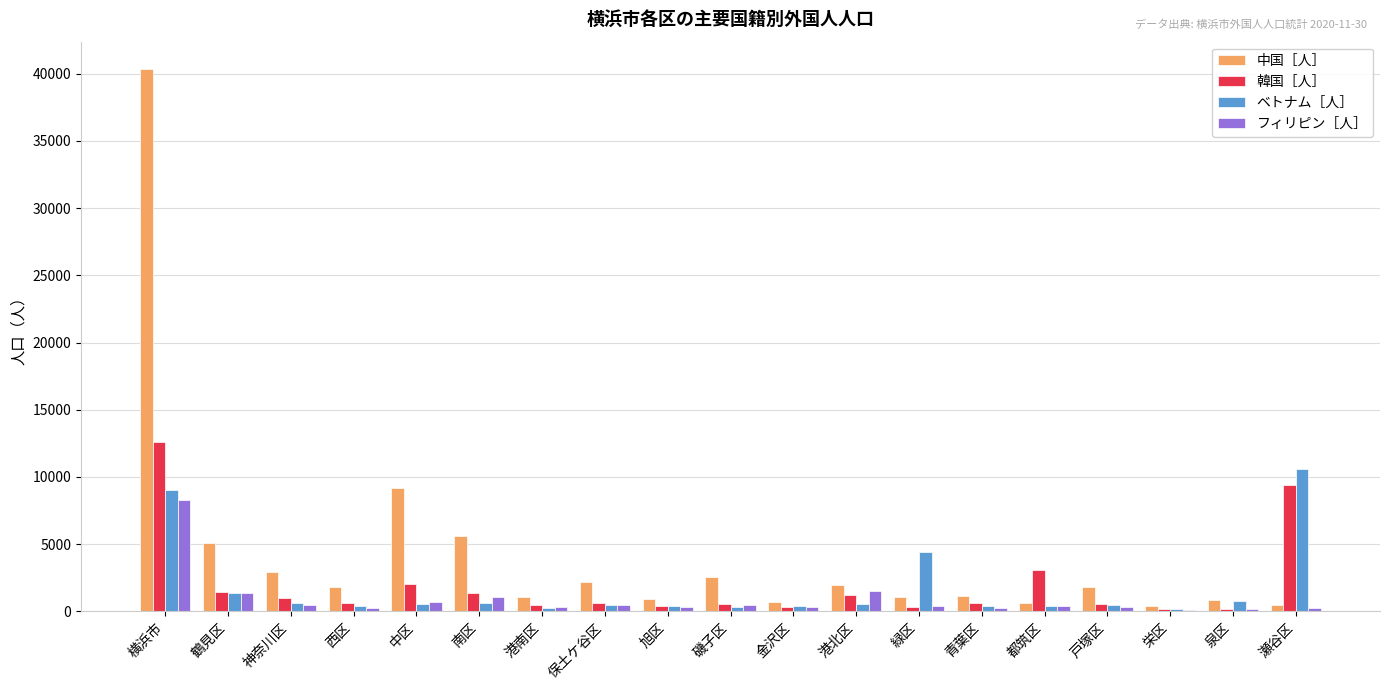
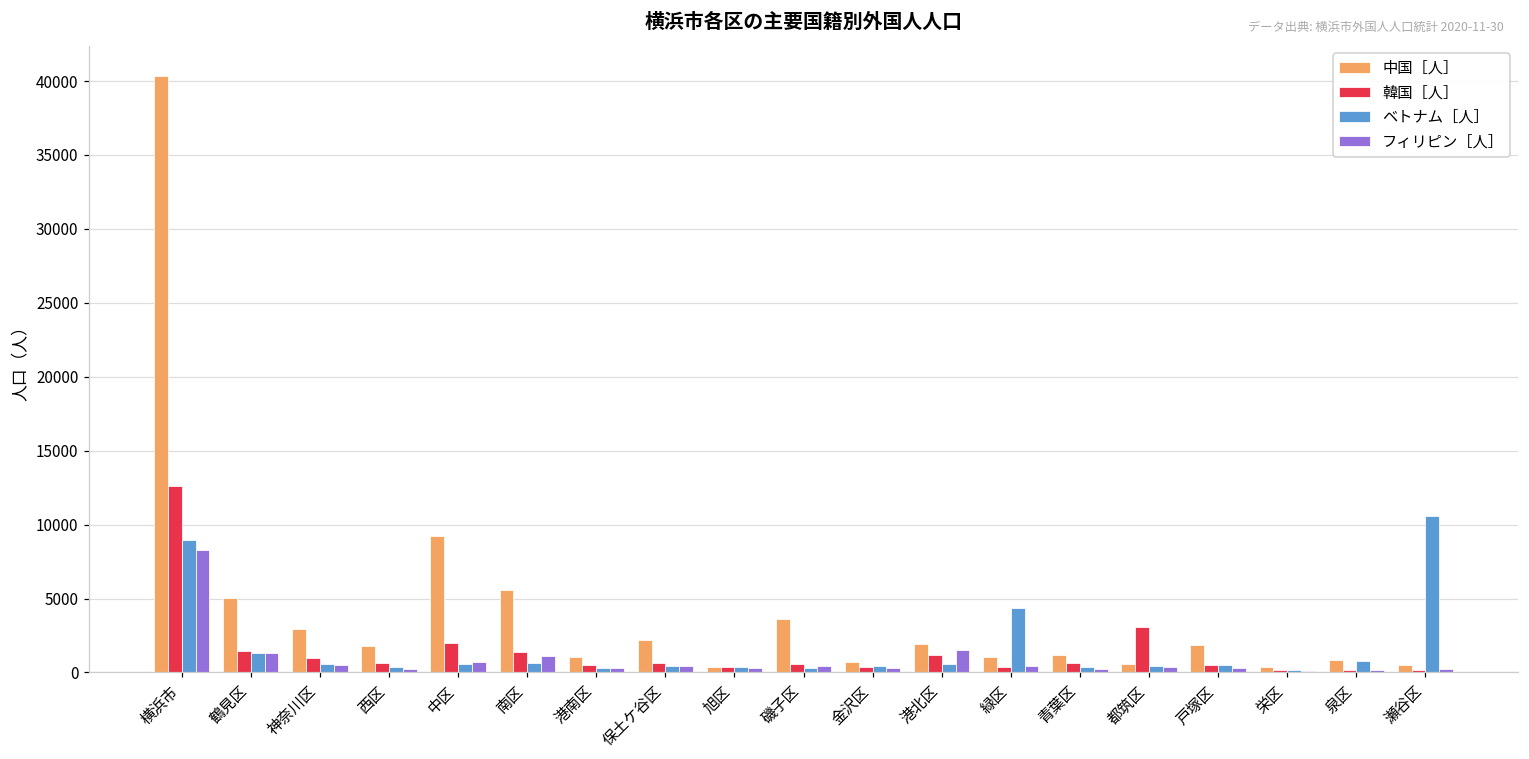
  {
    "中国［人］": {
      "横浜市": 40400,
      "鶴見区": 5100,
      "神奈川区": 2900,
      "西区": 1800,
      "中区": 9200,
      "南区": 5600,
      "港南区": 1000,
      "保土ケ谷区": 2200,
-     "旭区": 1000,
-     "磯子区": 2600,
+     "旭区": 300,
+     "磯子区": 3600,
      "金沢区": 700,
      "港北区": 2000,
      "緑区": 1100,
      "青葉区": 1200,
      "都筑区": 600,
      "戸塚区": 1800,
      "栄区": 400,
      "泉区": 800,
      "瀬谷区": 500
    },
    "韓国［人］": {
      "横浜市": 12600,
      "鶴見区": 1400,
      "神奈川区": 1000,
      "西区": 600,
      "中区": 2000,
      "南区": 1400,
      "港南区": 500,
      "保土ケ谷区": 600,
      "旭区": 400,
      "磯子区": 500,
      "金沢区": 400,
      "港北区": 1200,
      "緑区": 300,
      "青葉区": 600,
      "都筑区": 3100,
      "戸塚区": 500,
      "栄区": 200,
-     "瀬谷区": 9400
+     "瀬谷区": 200
    },
    "ベトナム［人］": {
      "横浜市": 9000,
      "鶴見区": 1300,
      "神奈川区": 600,
      "西区": 400,
      "中区": 600,
      "南区": 600,
      "港南区": 300,
      "保土ケ谷区": 500,
      "旭区": 400,
      "磯子区": 300,
      "金沢区": 400,
      "港北区": 600,
      "緑区": 4400,
      "青葉区": 400,
      "都筑区": 400,
      "戸塚区": 500,
      "泉区": 800,
      "瀬谷区": 10600
    },
    "フィリピン［人］": {
      "横浜市": 8300,
      "鶴見区": 1300,
      "神奈川区": 500,
      "西区": 200,
      "中区": 700,
      "南区": 1100,
      "港南区": 300,
      "保土ケ谷区": 400,
      "旭区": 300,
      "磯子区": 400,
      "金沢区": 300,
      "港北区": 1500,
      "緑区": 400,
      "青葉区": 300,
      "都筑区": 400,
      "戸塚区": 300,
      "瀬谷区": 300
    }
  }
